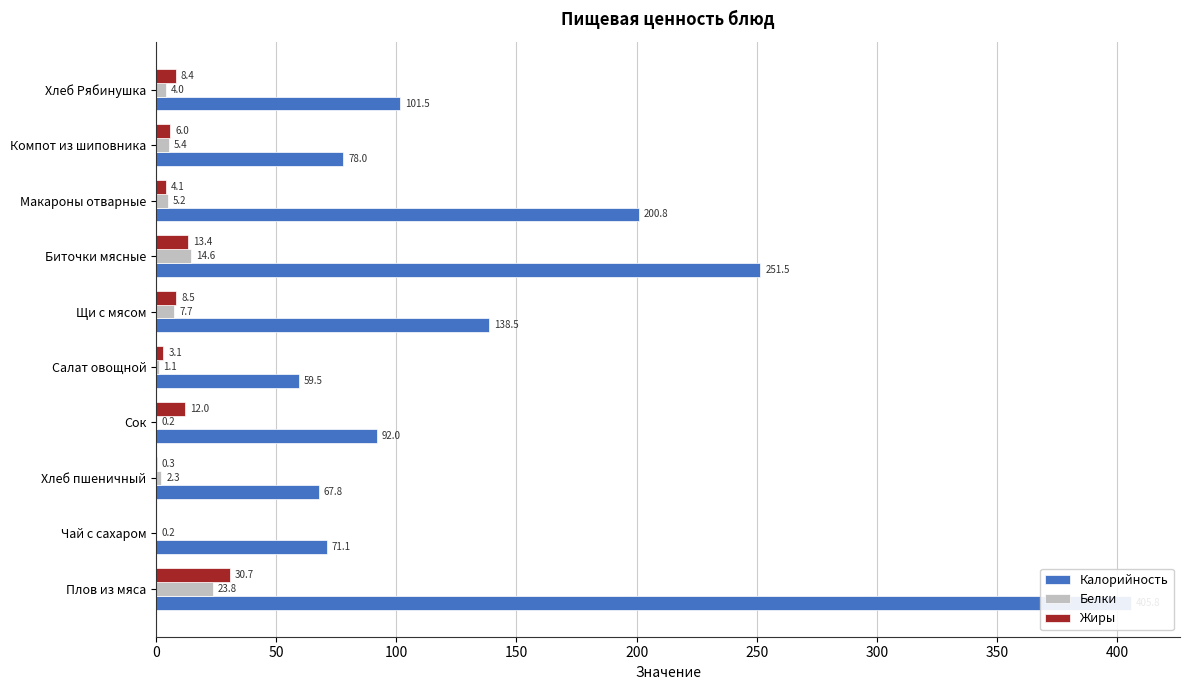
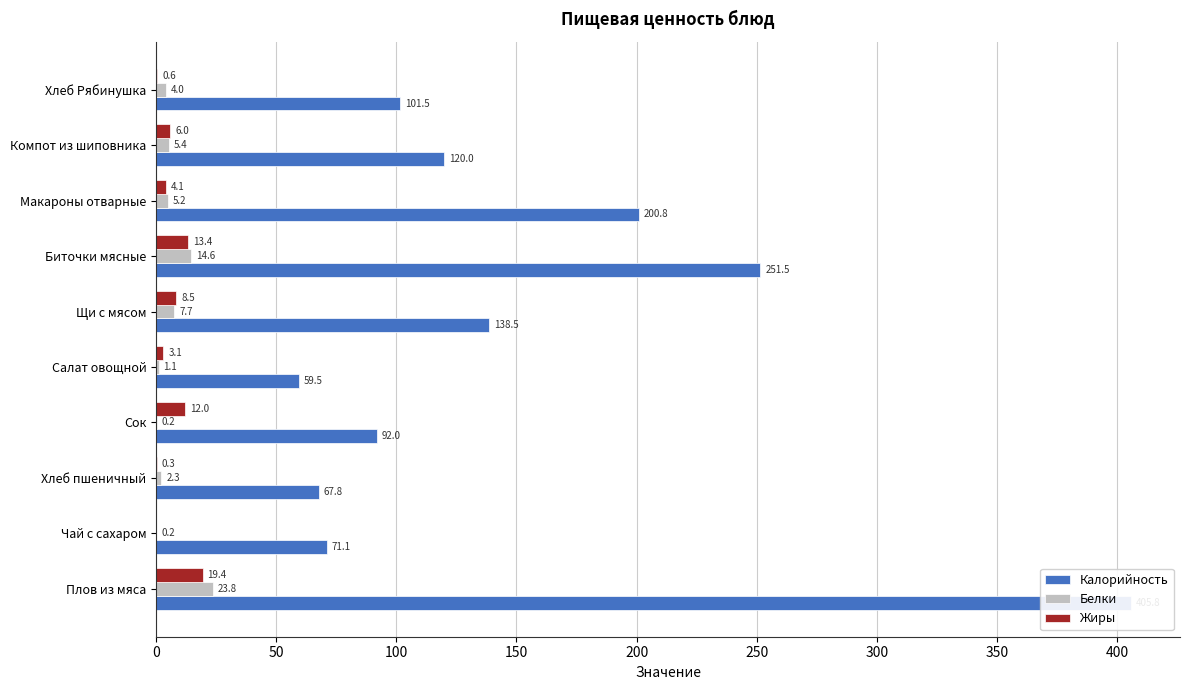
  {
    "Калорийность": {
      "Хлеб Рябинушка": 101.5,
-     "Компот из шиповника": 78.0,
+     "Компот из шиповника": 120.0,
      "Макароны отварные": 200.8,
      "Биточки мясные": 251.5,
      "Щи с мясом": 138.5,
      "Салат овощной": 59.5,
      "Сок": 92.0,
      "Хлеб пшеничный": 67.8,
      "Чай с сахаром": 71.1
    },
    "Белки": {
      "Хлеб Рябинушка": 4.0,
      "Компот из шиповника": 5.4,
      "Макароны отварные": 5.2,
      "Биточки мясные": 14.6,
      "Щи с мясом": 7.7,
      "Салат овощной": 1.1,
      "Сок": 0.2,
      "Хлеб пшеничный": 2.3,
      "Чай с сахаром": 0.2,
      "Плов из мяса": 23.8
    },
    "Жиры": {
-     "Хлеб Рябинушка": 8.4,
+     "Хлеб Рябинушка": 0.6,
      "Компот из шиповника": 6.0,
      "Макароны отварные": 4.1,
      "Биточки мясные": 13.4,
      "Щи с мясом": 8.5,
      "Салат овощной": 3.1,
      "Сок": 12.0,
      "Хлеб пшеничный": 0.3,
-     "Плов из мяса": 30.7
+     "Плов из мяса": 19.4
    }
  }
